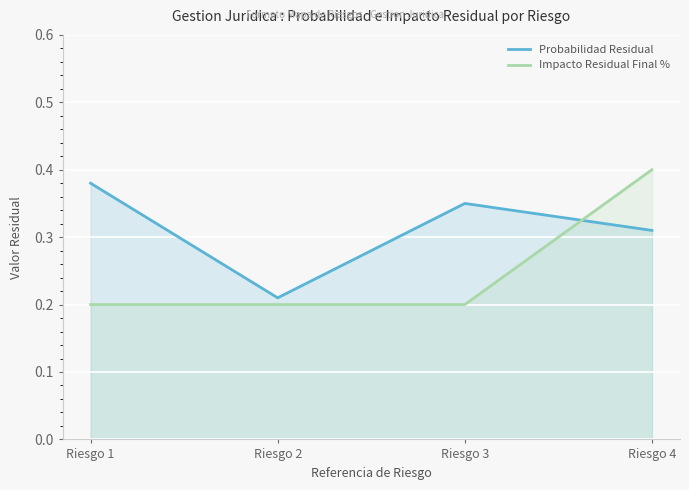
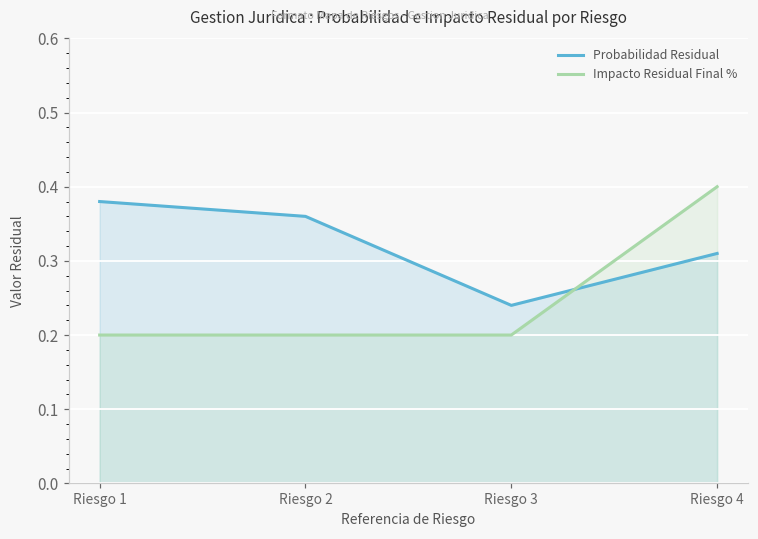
  {
    "Probabilidad Residual": {
      "Riesgo 1": 0.38,
-     "Riesgo 2": 0.21,
-     "Riesgo 3": 0.35,
+     "Riesgo 2": 0.36,
+     "Riesgo 3": 0.24,
      "Riesgo 4": 0.31
    },
    "Impacto Residual Final %": {
      "Riesgo 1": 0.20,
      "Riesgo 2": 0.20,
      "Riesgo 3": 0.20,
      "Riesgo 4": 0.40
    }
  }
